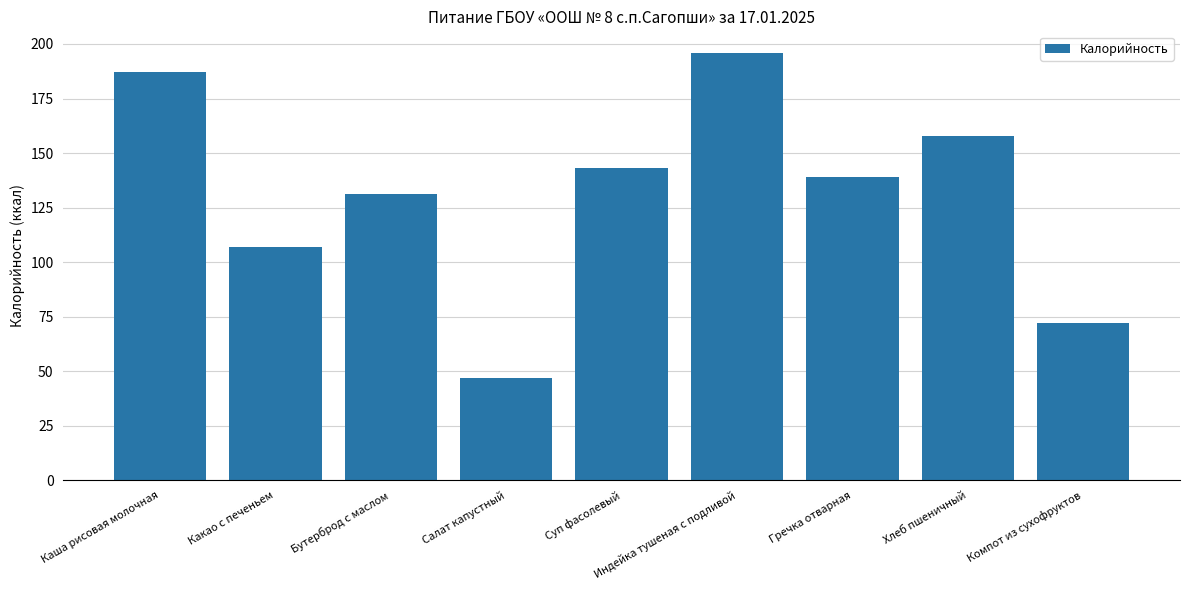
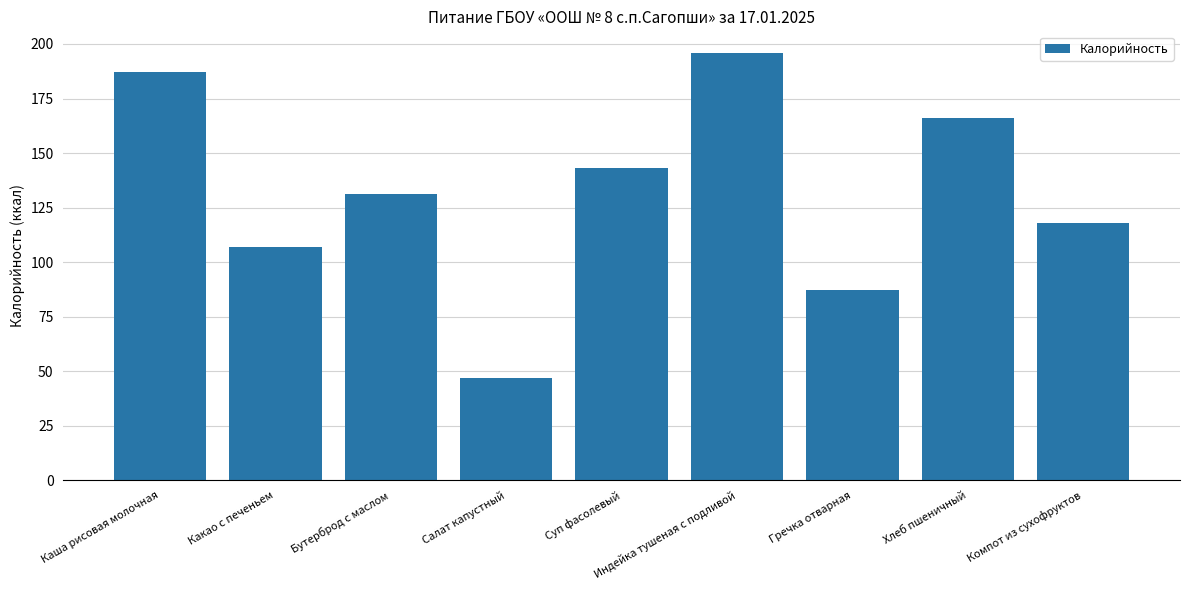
  {
    "Каша рисовая молочная": 187,
    "Какао с печеньем": 107,
    "Бутерброд с маслом": 131,
    "Салат капустный": 47,
    "Суп фасолевый": 143,
    "Индейка тушеная с подливой": 196,
-   "Гречка отварная": 139,
-   "Хлеб пшеничный": 158,
-   "Компот из сухофруктов": 72
+   "Гречка отварная": 87,
+   "Хлеб пшеничный": 166,
+   "Компот из сухофруктов": 118
  }
